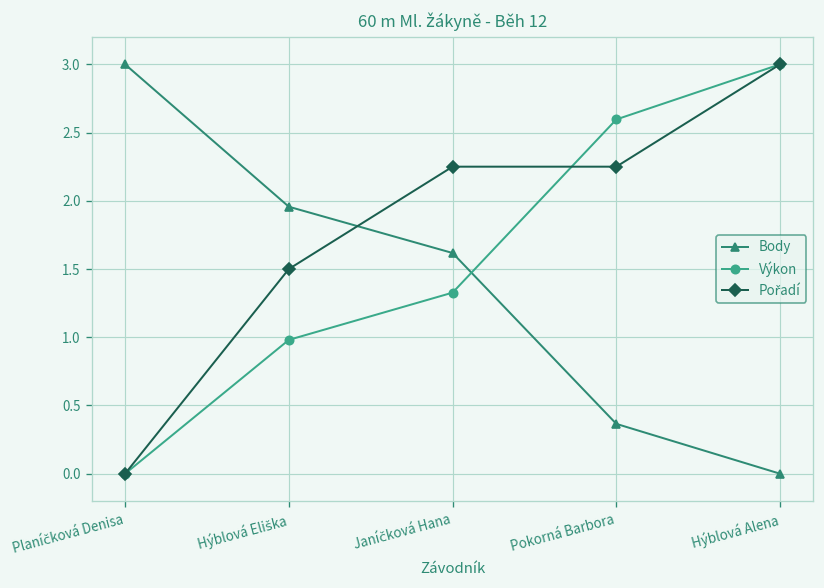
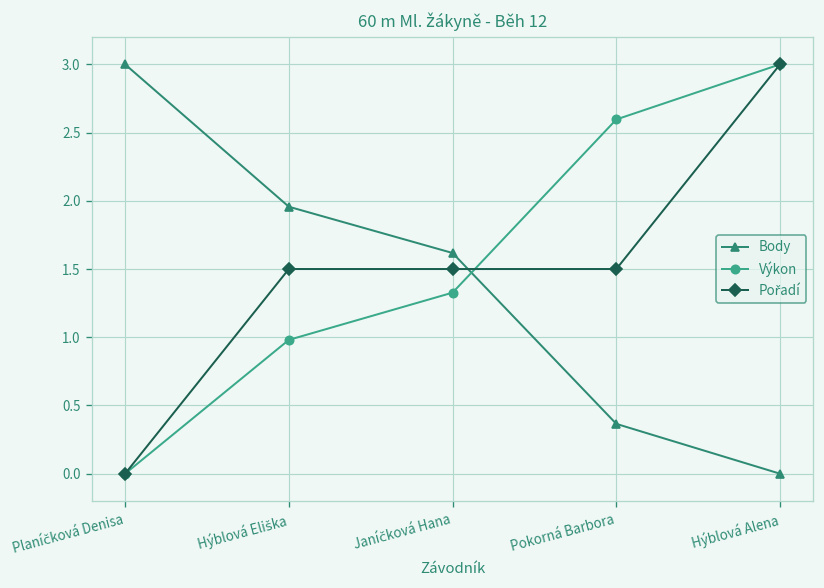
  {
    "Pořadí": {
      "Hýblová Eliška": 1.50,
-     "Janíčková Hana": 2.25,
-     "Pokorná Barbora": 2.25
+     "Janíčková Hana": 1.50,
+     "Pokorná Barbora": 1.50
    }
  }
